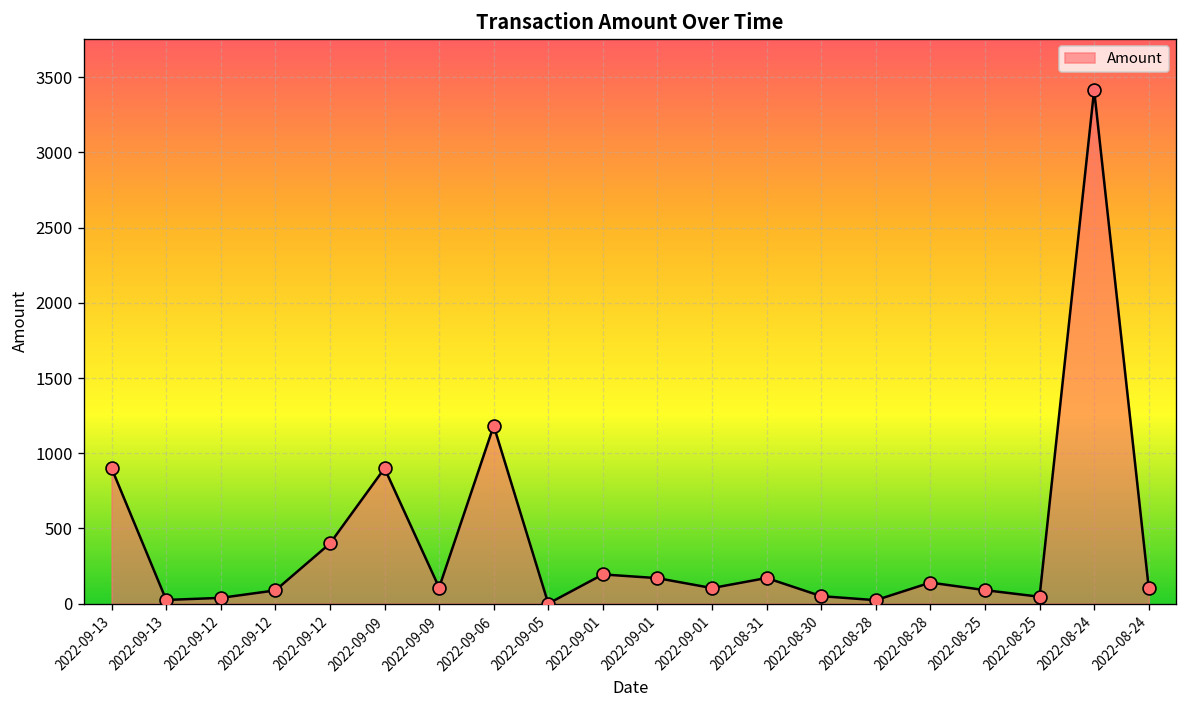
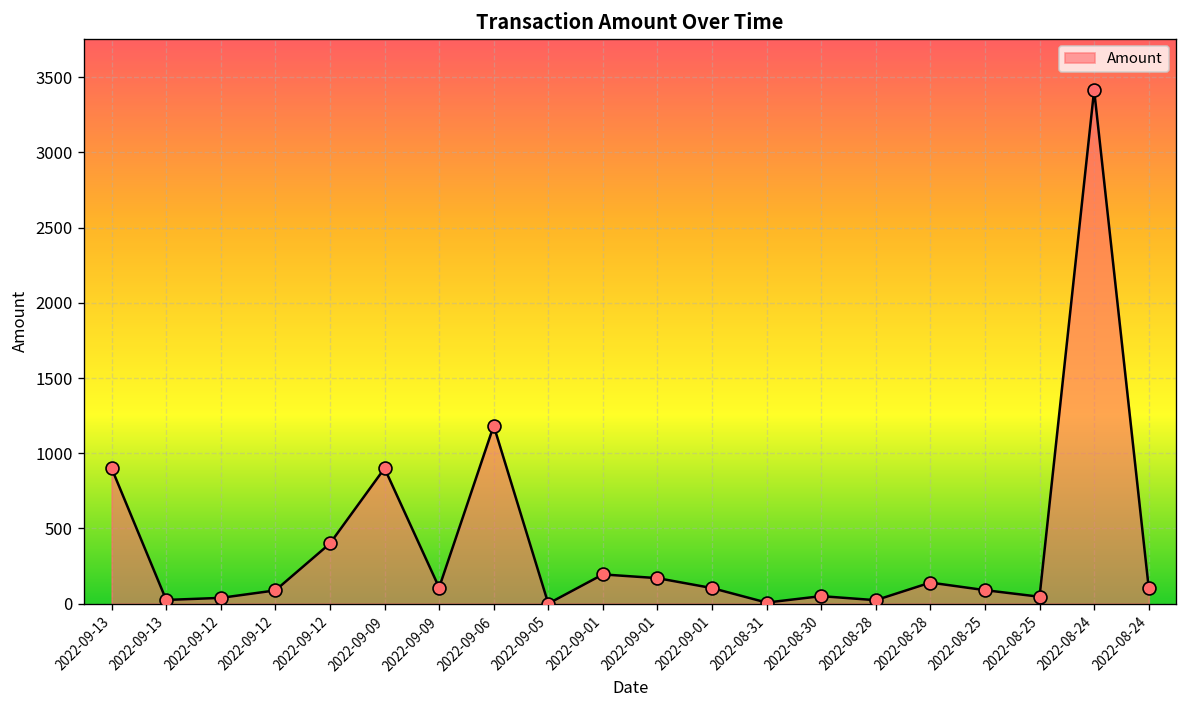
  {
    "2022-09-06": 1180,
    "2022-09-05": 0,
-   "2022-08-31": 170,
+   "2022-08-31": 10,
    "2022-08-30": 50
  }
